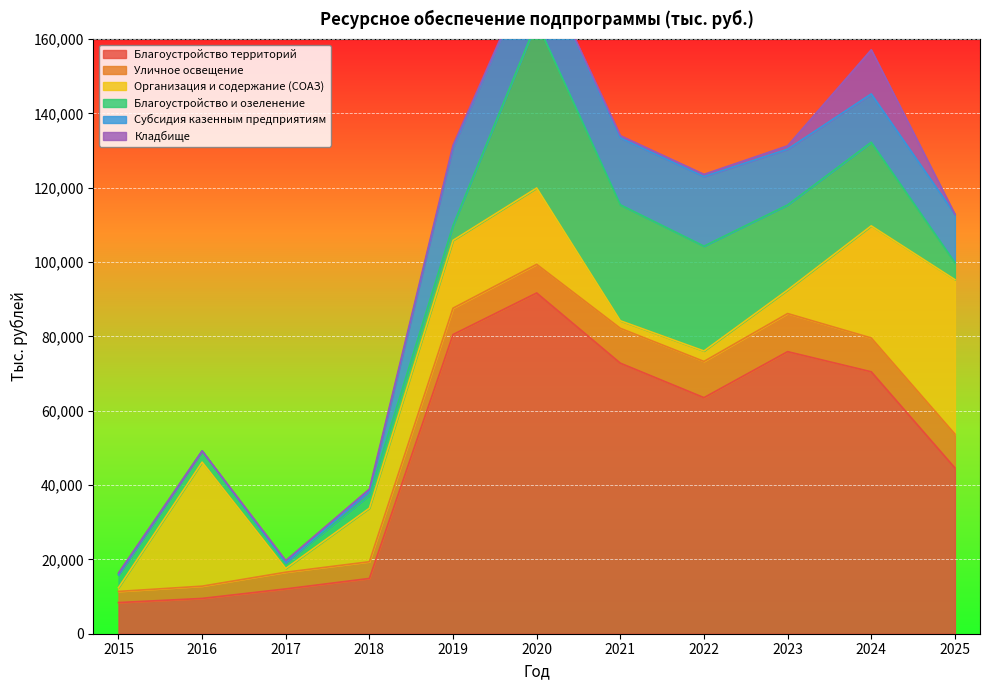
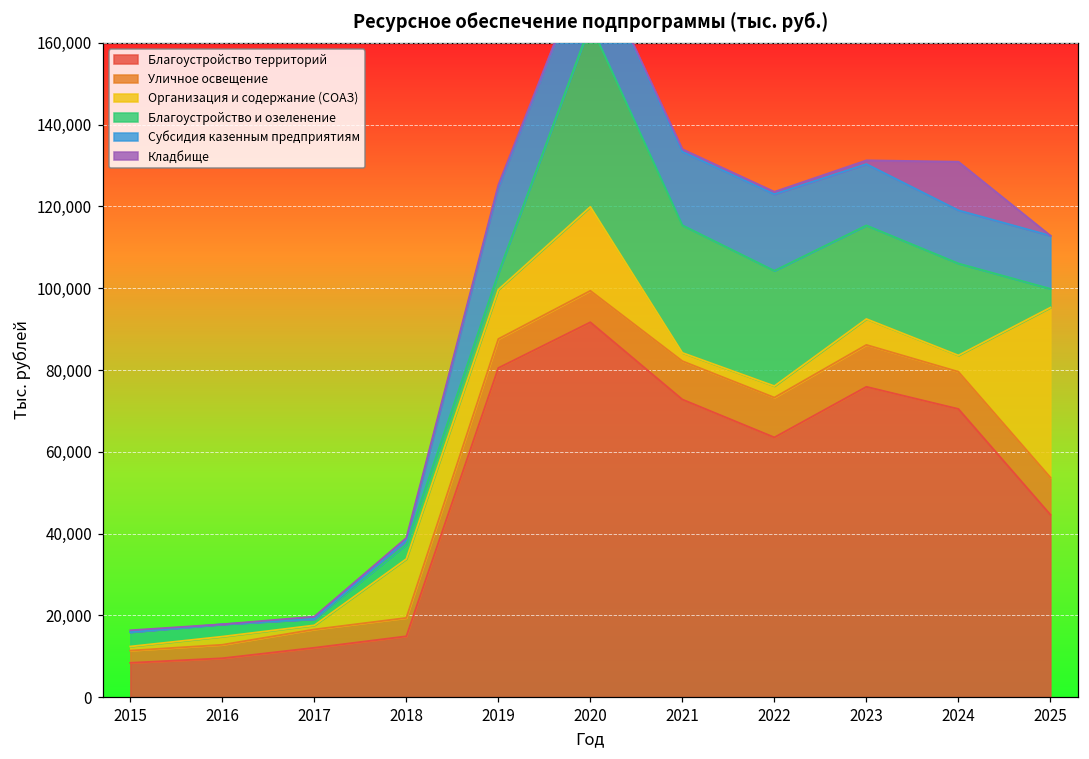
  {
    "Организация и содержание (СОАЗ)": {
      "2015": "1,000",
-     "2016": "33,000",
+     "2016": "2,000",
      "2017": "1,000",
      "2018": "14,000",
-     "2019": "18,000",
+     "2019": "12,000",
      "2020": "21,000",
      "2021": "2,000",
      "2022": "3,000",
      "2023": "6,000",
-     "2024": "30,000",
+     "2024": "4,000",
      "2025": "42,000"
    },
    "Благоустройство и озеленение": {
      "2018": "4,000",
      "2019": "4,000",
      "2021": "31,000",
      "2022": "28,000",
      "2023": "23,000",
      "2024": "22,000",
      "2025": "5,000"
    },
    "Субсидия казенным предприятиям": {
      "2023": "15,000",
      "2024": "13,000"
    },
    "Кладбище": {
      "2023": "1,000",
      "2024": "12,000"
    }
  }
